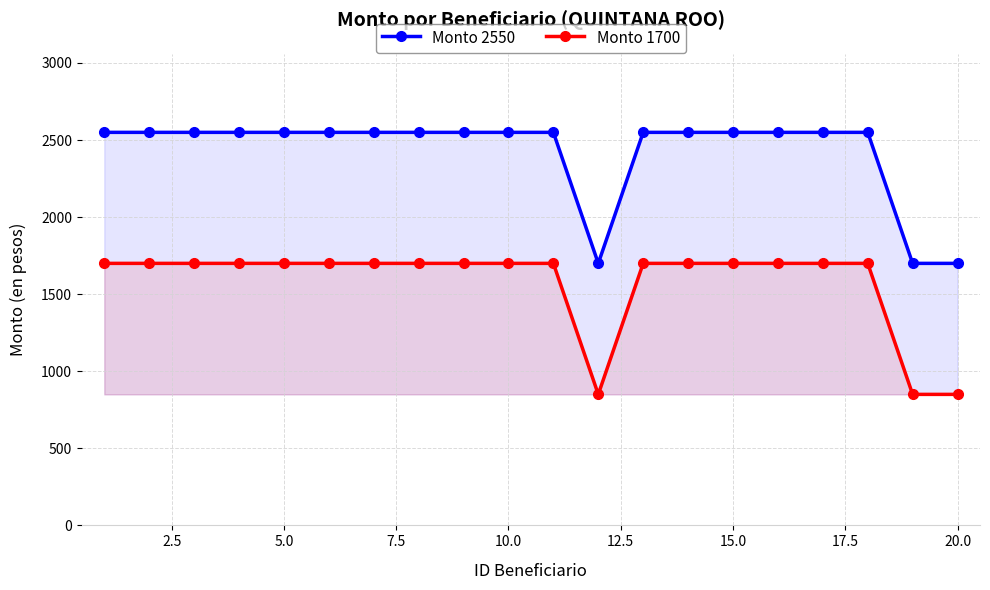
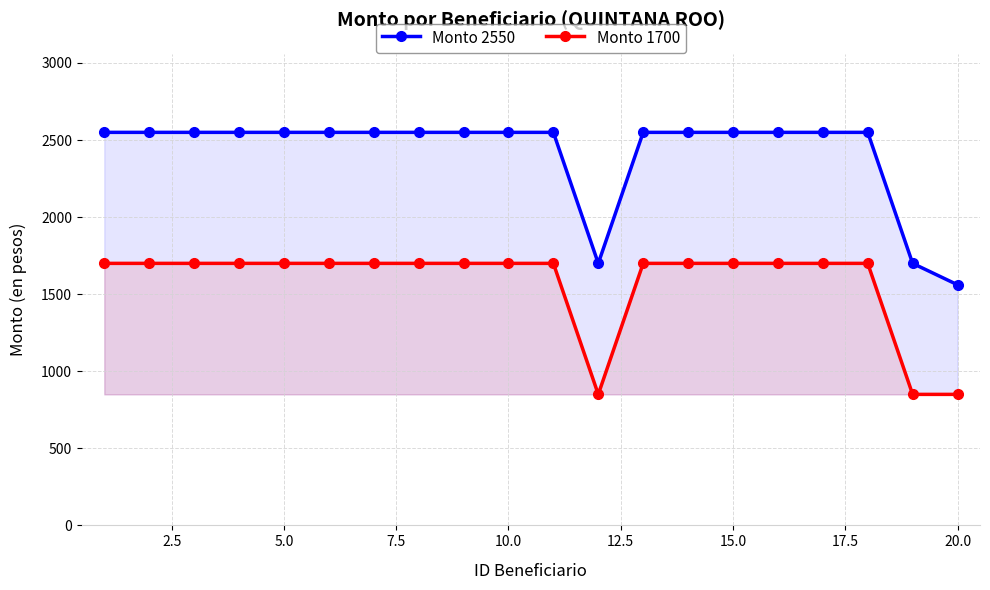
  {
    "Monto 2550": {
      "5.0": 2550,
      "10.0": 2550,
      "15.0": 2550,
-     "20.0": 1700
+     "20.0": 1560
    },
    "Monto 1700": {
      "5.0": 1700,
      "10.0": 1700,
      "15.0": 1700,
      "20.0": 850
    }
  }
